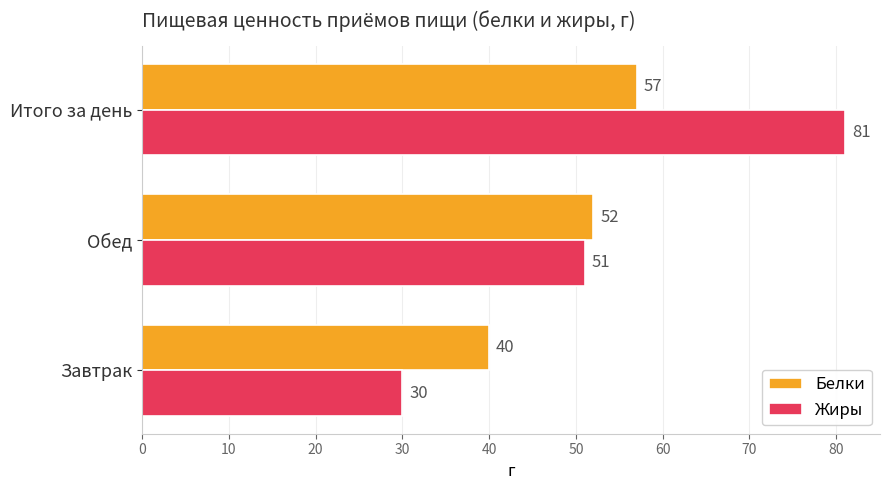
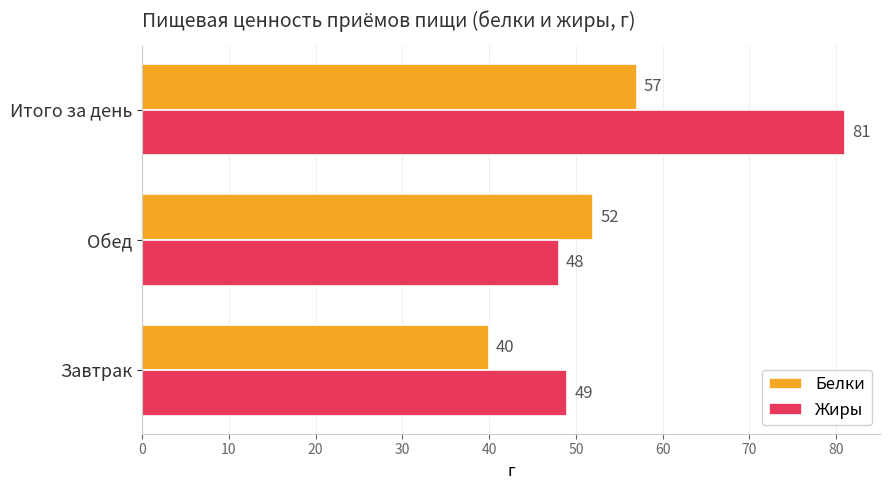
  {
    "Белки": {
      "Итого за день": 57,
      "Обед": 52,
      "Завтрак": 40
    },
    "Жиры": {
      "Итого за день": 81,
-     "Обед": 51,
-     "Завтрак": 30
+     "Обед": 48,
+     "Завтрак": 49
    }
  }
